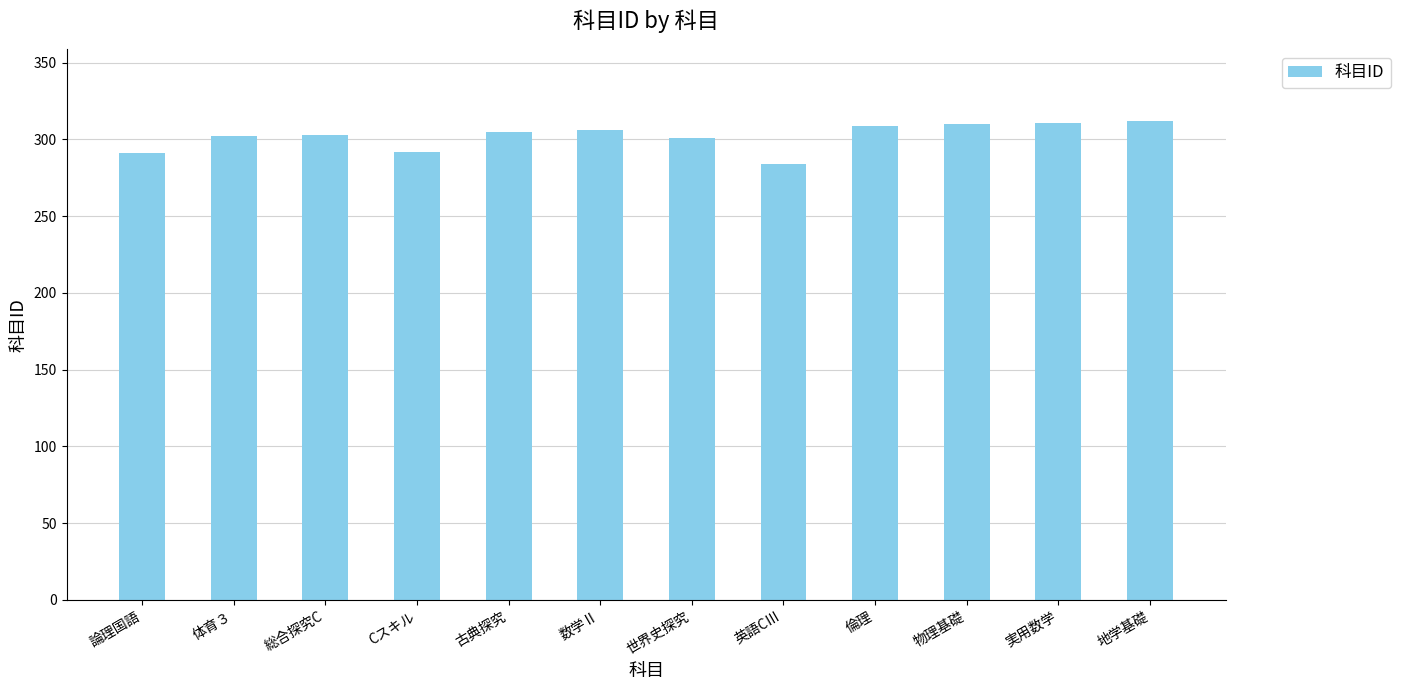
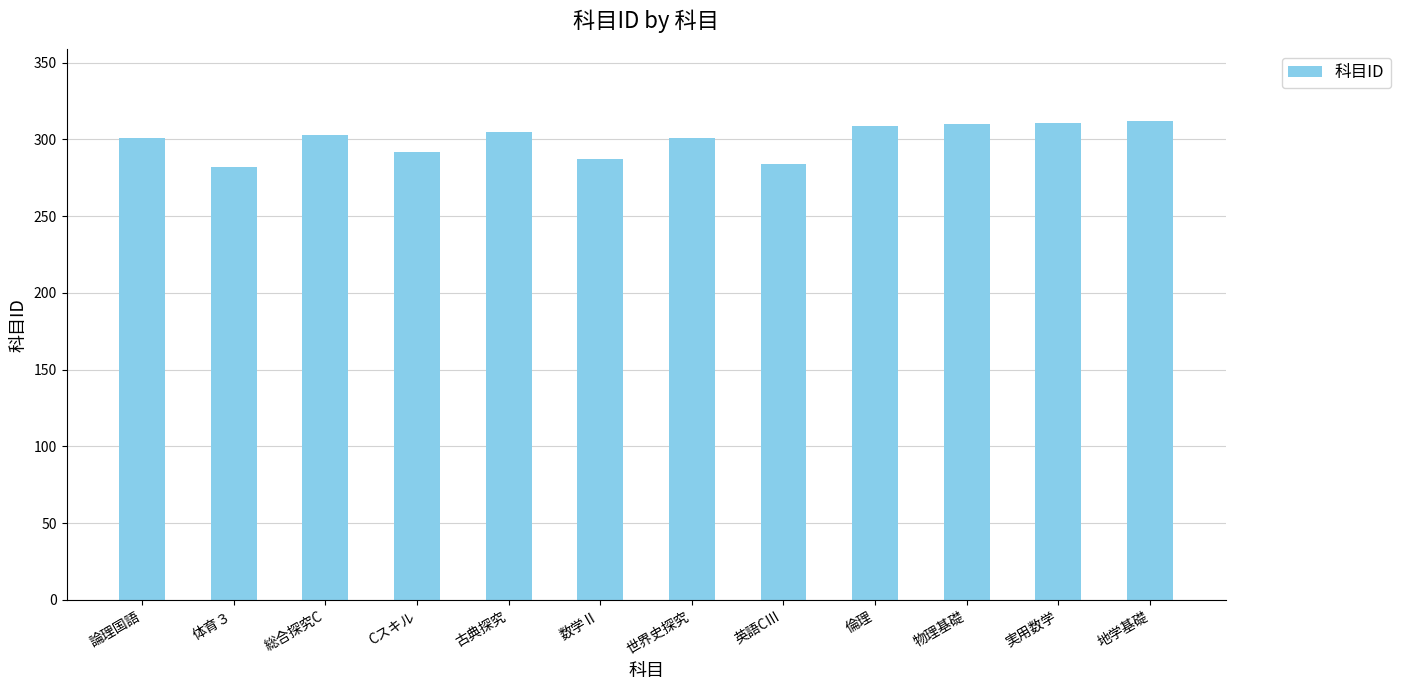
  {
-   "論理国語": 291,
-   "体育３": 302,
+   "論理国語": 301,
+   "体育３": 282,
    "総合探究C": 303,
    "Cスキル": 292,
    "古典探究": 305,
-   "数学Ⅱ": 306,
+   "数学Ⅱ": 287,
    "世界史探究": 301,
    "英語CⅢ": 284,
    "倫理": 309,
    "物理基礎": 310,
    "実用数学": 311,
    "地学基礎": 312
  }
